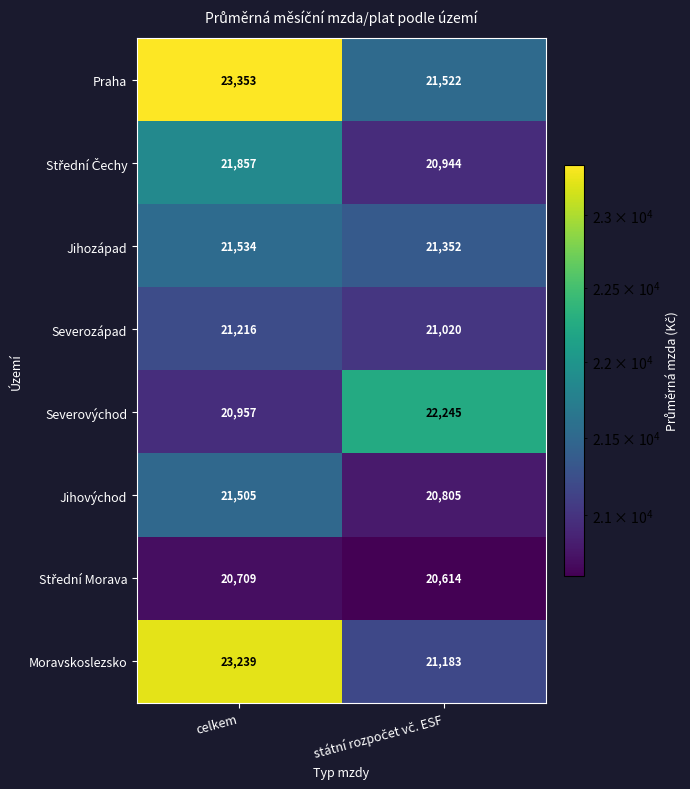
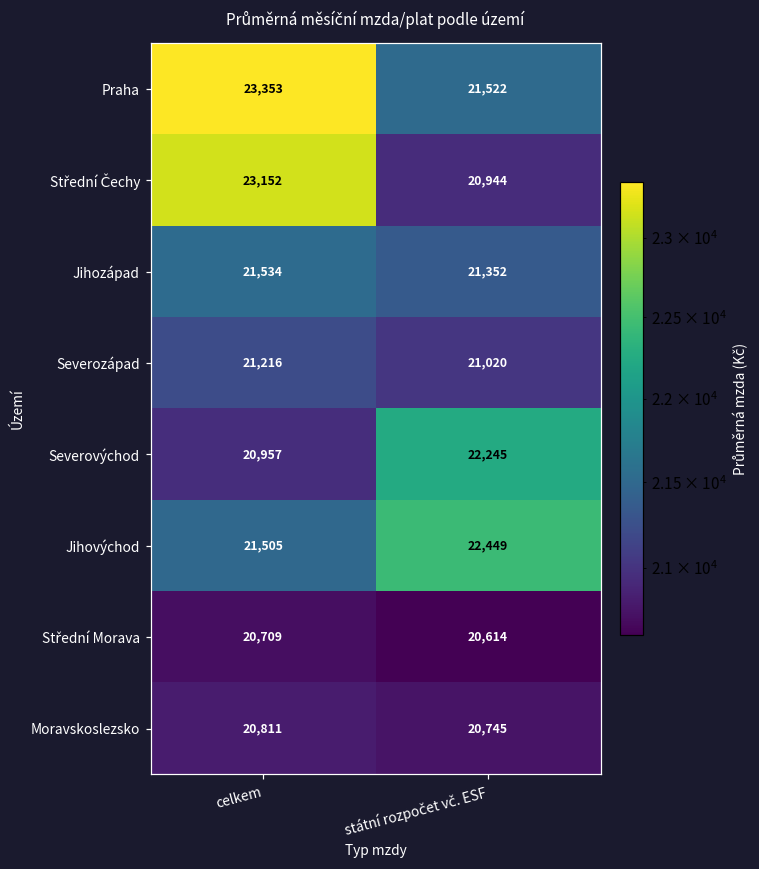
  {
    "Praha": {
      "celkem": "23,353",
      "státní rozpočet vč. ESF": "21,522"
    },
    "Střední Čechy": {
-     "celkem": "21,857",
+     "celkem": "23,152",
      "státní rozpočet vč. ESF": "20,944"
    },
    "Jihozápad": {
      "celkem": "21,534",
      "státní rozpočet vč. ESF": "21,352"
    },
    "Severozápad": {
      "celkem": "21,216",
      "státní rozpočet vč. ESF": "21,020"
    },
    "Severovýchod": {
      "celkem": "20,957",
      "státní rozpočet vč. ESF": "22,245"
    },
    "Jihovýchod": {
      "celkem": "21,505",
-     "státní rozpočet vč. ESF": "20,805"
+     "státní rozpočet vč. ESF": "22,449"
    },
    "Střední Morava": {
      "celkem": "20,709",
      "státní rozpočet vč. ESF": "20,614"
    },
    "Moravskoslezsko": {
-     "celkem": "23,239",
-     "státní rozpočet vč. ESF": "21,183"
+     "celkem": "20,811",
+     "státní rozpočet vč. ESF": "20,745"
    }
  }
